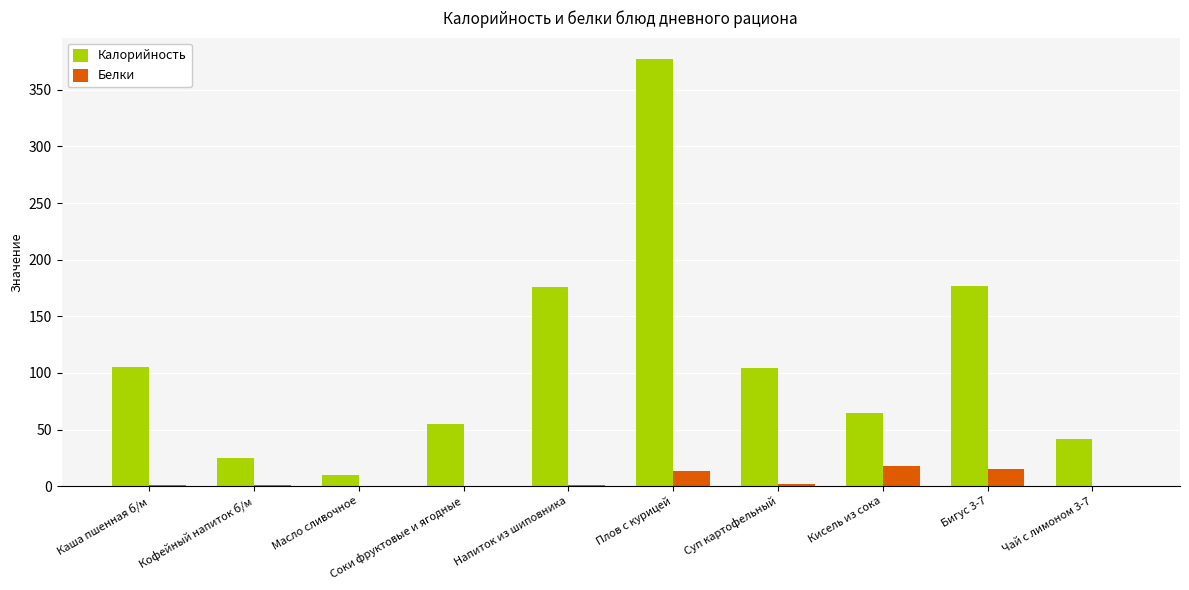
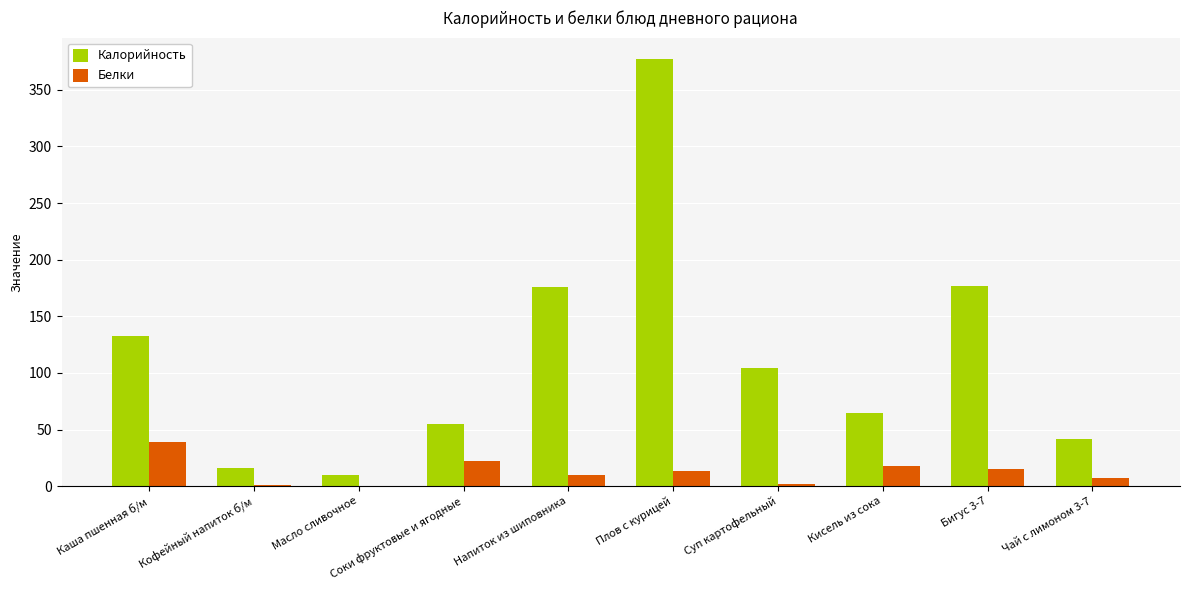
  {
    "Калорийность": {
-     "Каша пшенная б/м": 105,
-     "Кофейный напиток б/м": 25,
+     "Каша пшенная б/м": 133,
+     "Кофейный напиток б/м": 16,
      "Масло сливочное": 10,
      "Соки фруктовые и ягодные": 55,
      "Напиток из шиповника": 176,
      "Плов с курицей": 377,
      "Суп картофельный": 104,
      "Кисель из сока": 64,
      "Бигус 3-7": 177,
      "Чай с лимоном 3-7": 42
    },
    "Белки": {
-     "Каша пшенная б/м": 1,
-     "Соки фруктовые и ягодные": 0,
-     "Напиток из шиповника": 1,
+     "Каша пшенная б/м": 39,
+     "Соки фруктовые и ягодные": 22,
+     "Напиток из шиповника": 10,
      "Плов с курицей": 13,
      "Кисель из сока": 18,
      "Бигус 3-7": 15,
-     "Чай с лимоном 3-7": 0
+     "Чай с лимоном 3-7": 7
    }
  }
